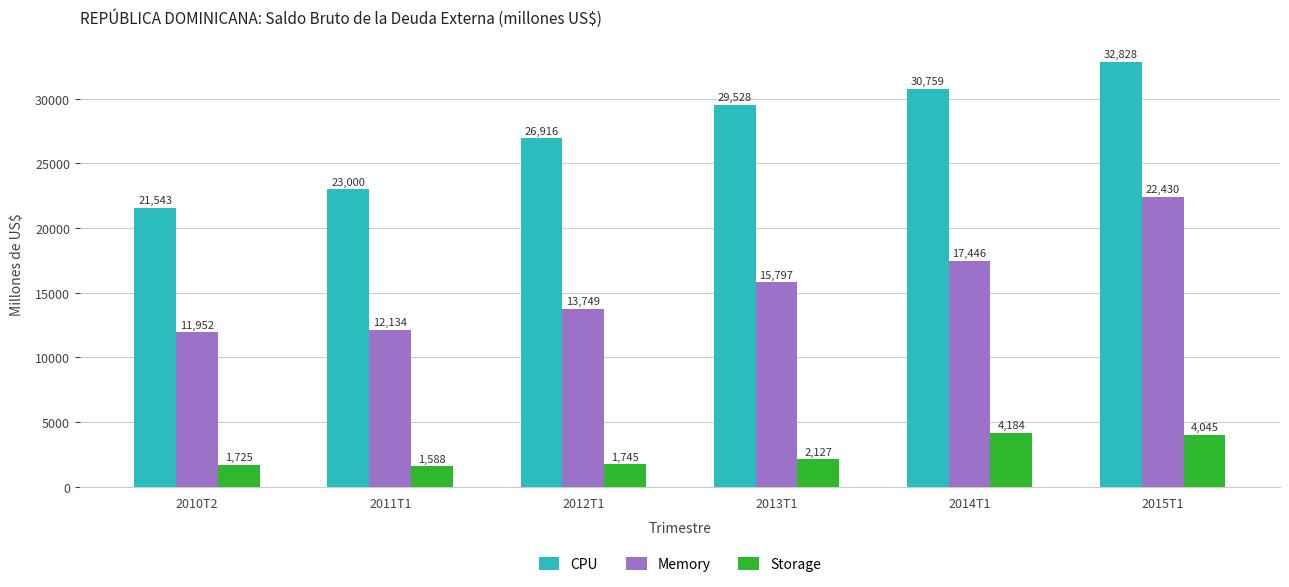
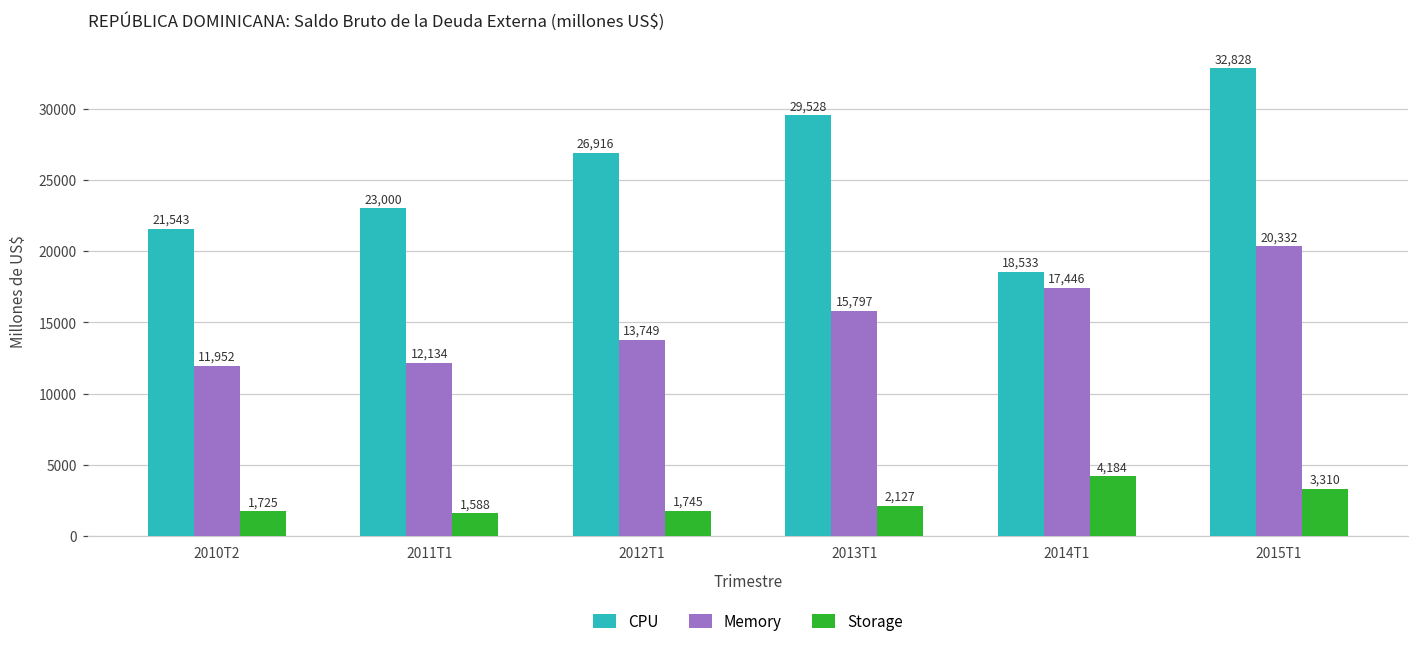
  {
    "CPU": {
      "2010T2": "21,543",
      "2011T1": "23,000",
      "2012T1": "26,916",
      "2013T1": "29,528",
-     "2014T1": "30,759",
+     "2014T1": "18,533",
      "2015T1": "32,828"
    },
    "Memory": {
      "2010T2": "11,952",
      "2011T1": "12,134",
      "2012T1": "13,749",
      "2013T1": "15,797",
      "2014T1": "17,446",
-     "2015T1": "22,430"
+     "2015T1": "20,332"
    },
    "Storage": {
      "2010T2": "1,725",
      "2011T1": "1,588",
      "2012T1": "1,745",
      "2013T1": "2,127",
      "2014T1": "4,184",
-     "2015T1": "4,045"
+     "2015T1": "3,310"
    }
  }
